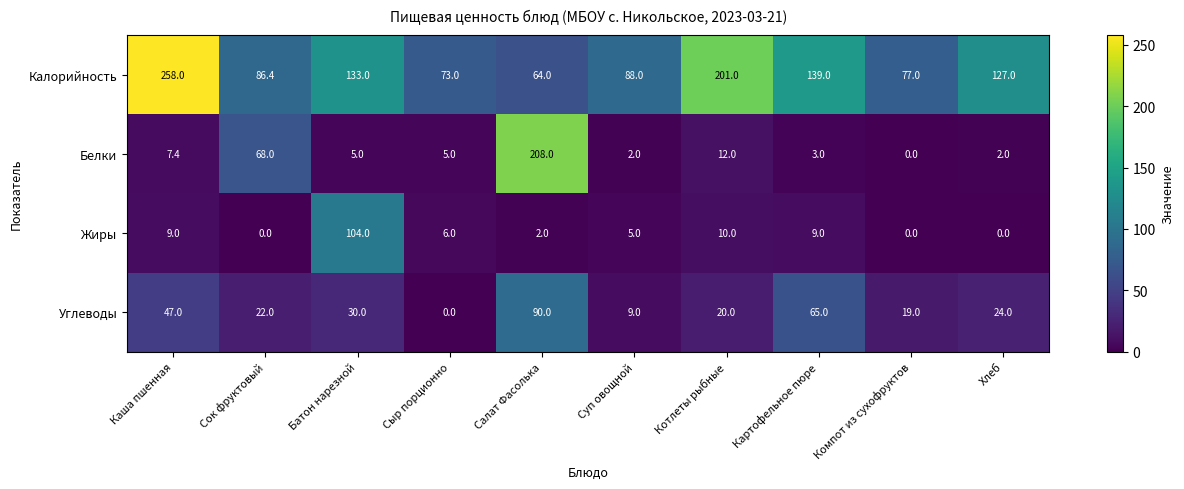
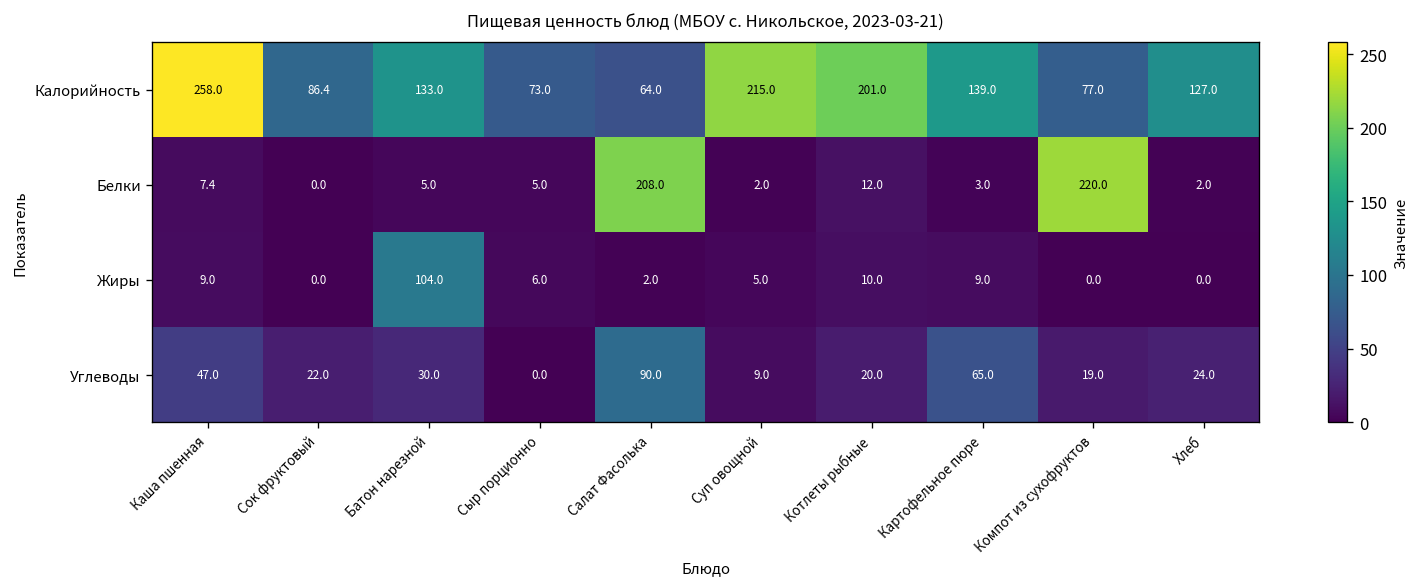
  {
    "Калорийность": {
      "Каша пшенная": 258.0,
      "Сок фруктовый": 86.4,
      "Батон нарезной": 133.0,
      "Сыр порционно": 73.0,
      "Салат Фасолька": 64.0,
-     "Суп овощной": 88.0,
+     "Суп овощной": 215.0,
      "Котлеты рыбные": 201.0,
      "Картофельное пюре": 139.0,
      "Компот из сухофруктов": 77.0,
      "Хлеб": 127.0
    },
    "Белки": {
      "Каша пшенная": 7.4,
-     "Сок фруктовый": 68.0,
+     "Сок фруктовый": 0.0,
      "Батон нарезной": 5.0,
      "Сыр порционно": 5.0,
      "Салат Фасолька": 208.0,
      "Суп овощной": 2.0,
      "Котлеты рыбные": 12.0,
      "Картофельное пюре": 3.0,
-     "Компот из сухофруктов": 0.0,
+     "Компот из сухофруктов": 220.0,
      "Хлеб": 2.0
    },
    "Жиры": {
      "Каша пшенная": 9.0,
      "Сок фруктовый": 0.0,
      "Батон нарезной": 104.0,
      "Сыр порционно": 6.0,
      "Салат Фасолька": 2.0,
      "Суп овощной": 5.0,
      "Котлеты рыбные": 10.0,
      "Картофельное пюре": 9.0,
      "Компот из сухофруктов": 0.0,
      "Хлеб": 0.0
    },
    "Углеводы": {
      "Каша пшенная": 47.0,
      "Сок фруктовый": 22.0,
      "Батон нарезной": 30.0,
      "Сыр порционно": 0.0,
      "Салат Фасолька": 90.0,
      "Суп овощной": 9.0,
      "Котлеты рыбные": 20.0,
      "Картофельное пюре": 65.0,
      "Компот из сухофруктов": 19.0,
      "Хлеб": 24.0
    }
  }
